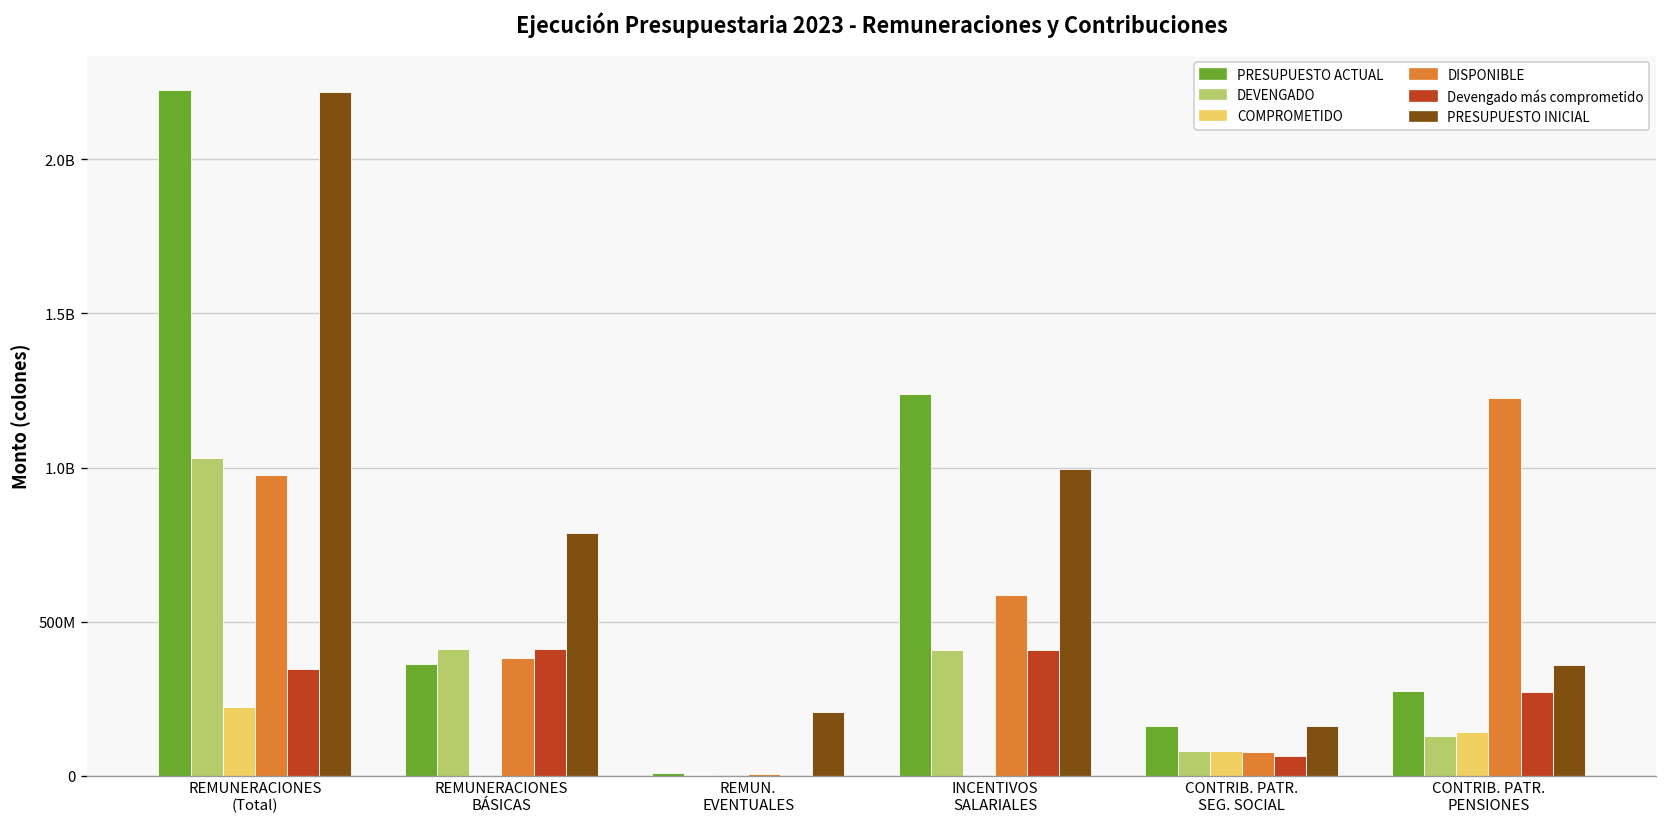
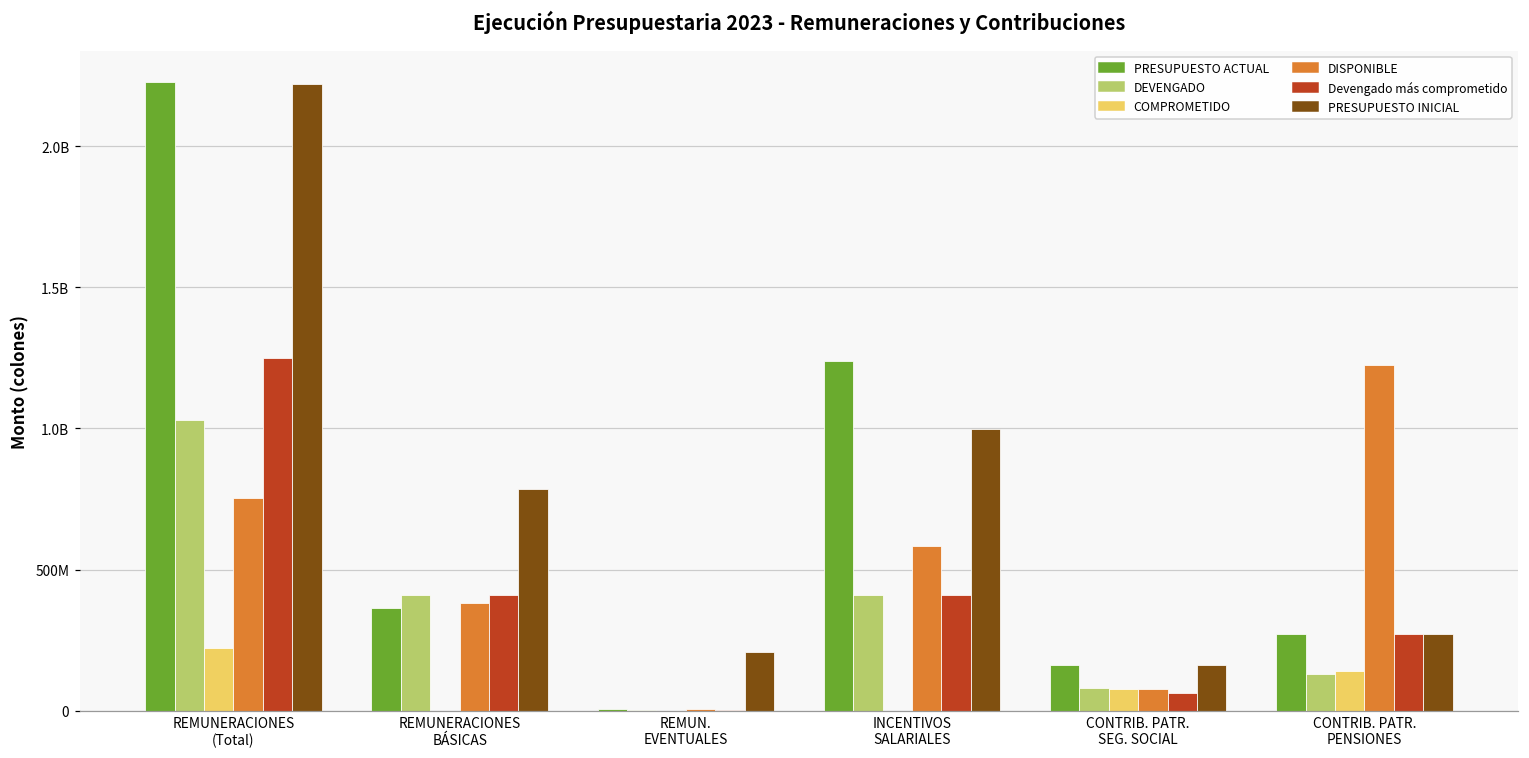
  {
    "PRESUPUESTO ACTUAL": {
      "REMUNERACIONES (Total)": 2230000000,
      "REMUNERACIONES BÁSICAS": 360000000,
      "INCENTIVOS SALARIALES": 1240000000,
      "CONTRIB. PATR. SEG. SOCIAL": 160000000,
      "CONTRIB. PATR. PENSIONES": 270000000
    },
    "DISPONIBLE": {
-     "REMUNERACIONES (Total)": 980000000,
+     "REMUNERACIONES (Total)": 750000000,
      "REMUNERACIONES BÁSICAS": 380000000,
      "INCENTIVOS SALARIALES": 580000000,
      "CONTRIB. PATR. SEG. SOCIAL": 80000000,
      "CONTRIB. PATR. PENSIONES": 1220000000
    },
    "Devengado más comprometido": {
-     "REMUNERACIONES (Total)": 350000000,
+     "REMUNERACIONES (Total)": 1250000000,
      "REMUNERACIONES BÁSICAS": 410000000,
      "INCENTIVOS SALARIALES": 410000000,
      "CONTRIB. PATR. SEG. SOCIAL": 60000000,
      "CONTRIB. PATR. PENSIONES": 270000000
    },
    "PRESUPUESTO INICIAL": {
      "REMUNERACIONES (Total)": 2220000000,
      "REMUNERACIONES BÁSICAS": 790000000,
      "REMUN. EVENTUALES": 210000000,
      "INCENTIVOS SALARIALES": 1000000000,
      "CONTRIB. PATR. SEG. SOCIAL": 160000000,
-     "CONTRIB. PATR. PENSIONES": 360000000
+     "CONTRIB. PATR. PENSIONES": 270000000
    }
  }
